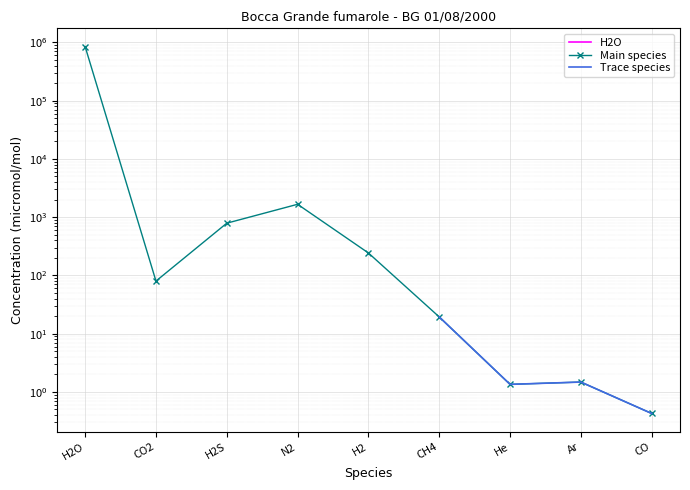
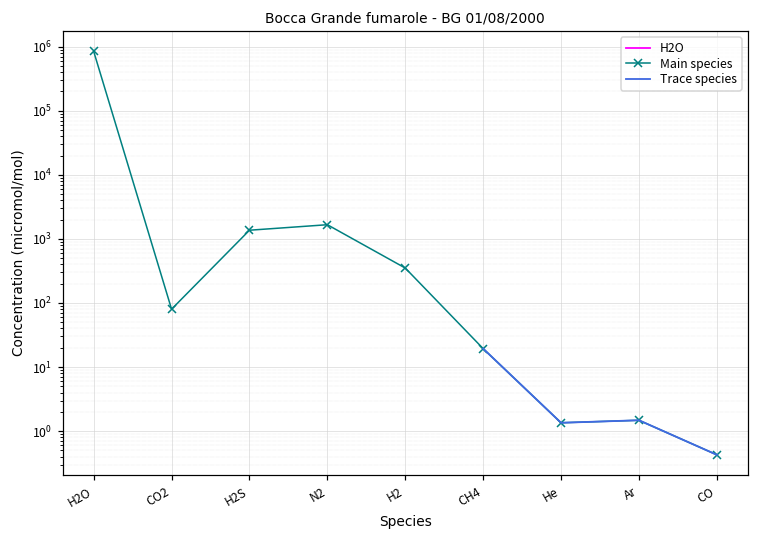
  {
    "Main species": {
      "CO2": 80,
-     "H2S": 800,
+     "H2S": 1400,
      "N2": 1700,
-     "H2": 240
+     "H2": 400
    }
  }
